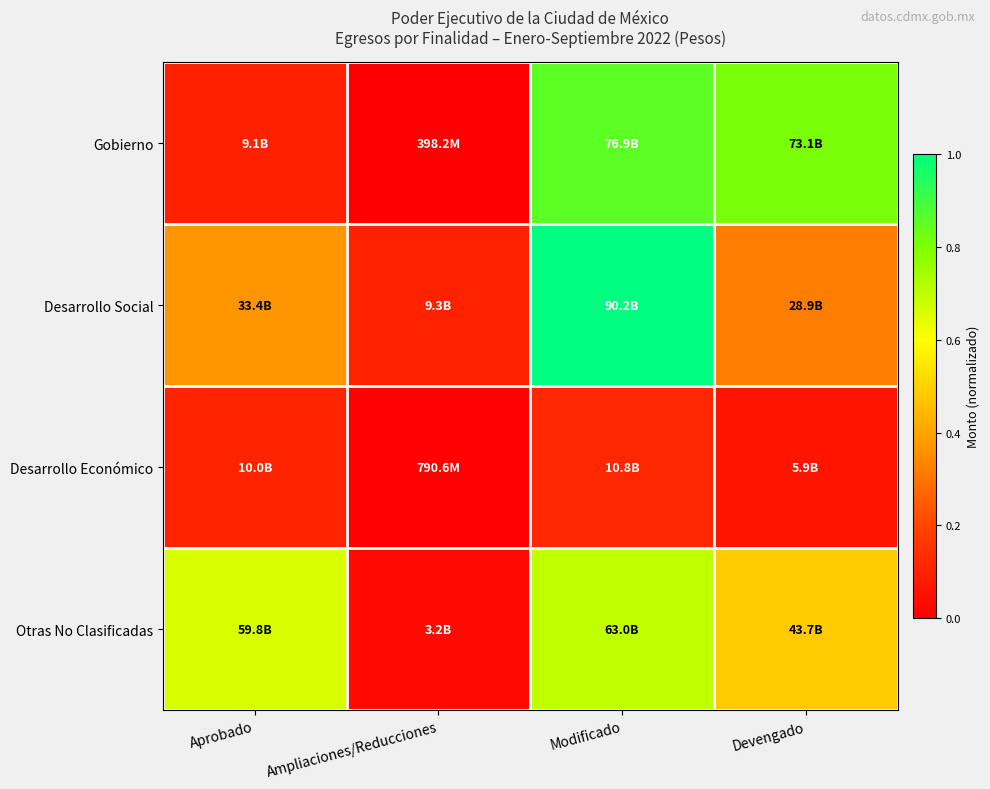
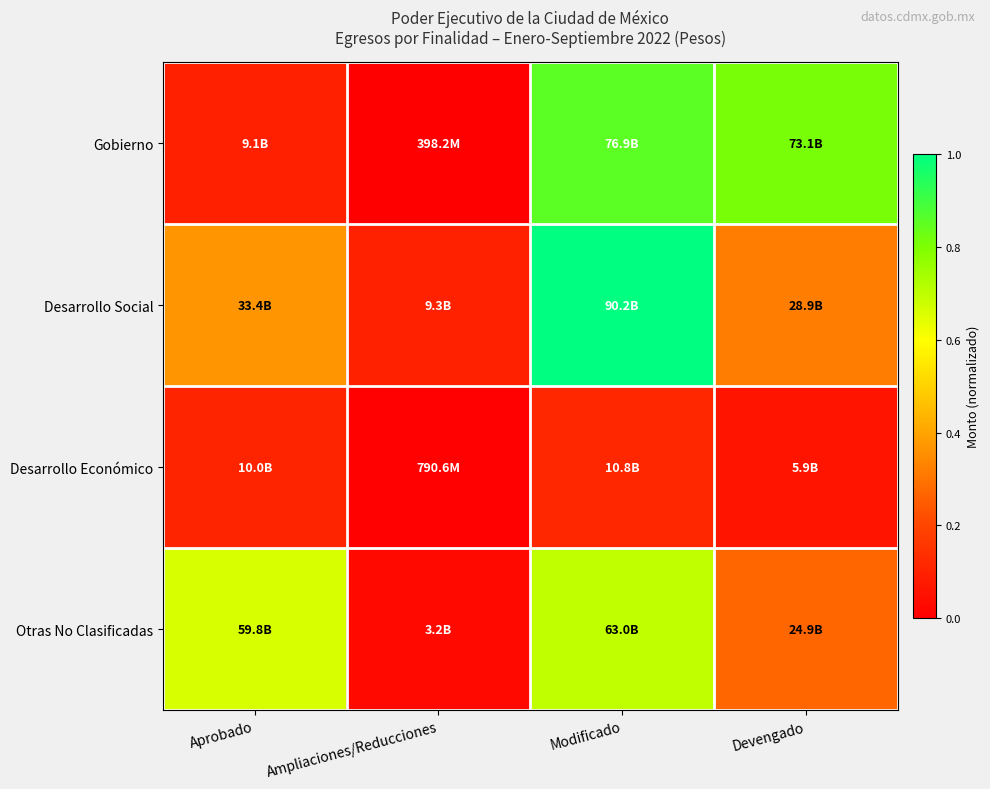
  {
    "Gobierno": {
      "Aprobado": "9.1B",
      "Ampliaciones/Reducciones": "398.2M",
      "Modificado": "76.9B",
      "Devengado": "73.1B"
    },
    "Desarrollo Social": {
      "Aprobado": "33.4B",
      "Ampliaciones/Reducciones": "9.3B",
      "Modificado": "90.2B",
      "Devengado": "28.9B"
    },
    "Desarrollo Económico": {
      "Aprobado": "10.0B",
      "Ampliaciones/Reducciones": "790.6M",
      "Modificado": "10.8B",
      "Devengado": "5.9B"
    },
    "Otras No Clasificadas": {
      "Aprobado": "59.8B",
      "Ampliaciones/Reducciones": "3.2B",
      "Modificado": "63.0B",
-     "Devengado": "43.7B"
+     "Devengado": "24.9B"
    }
  }
